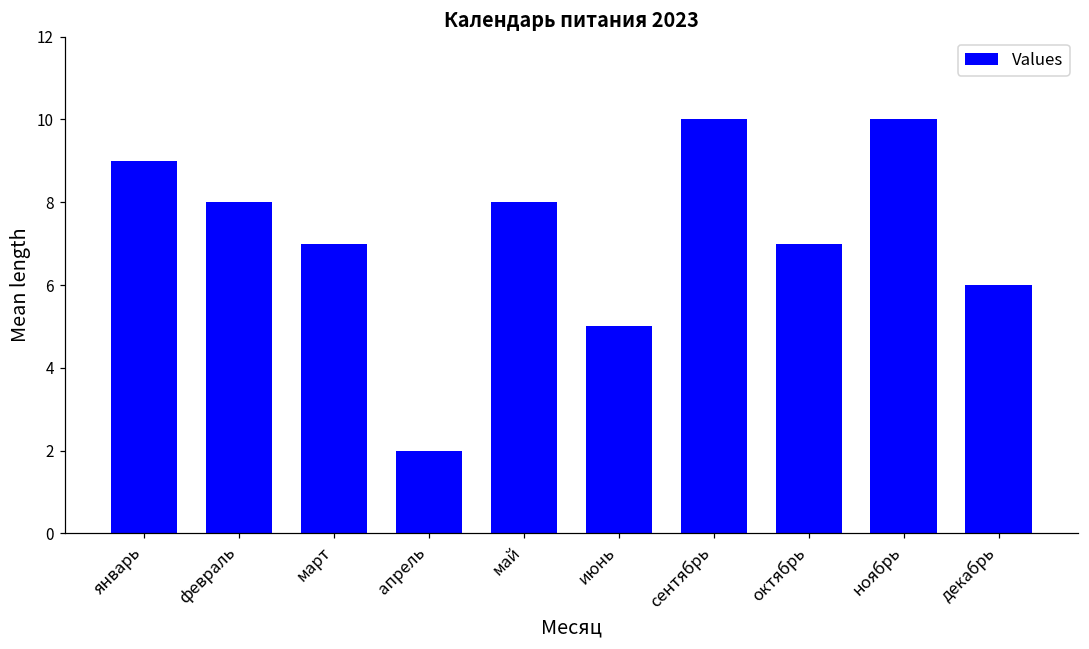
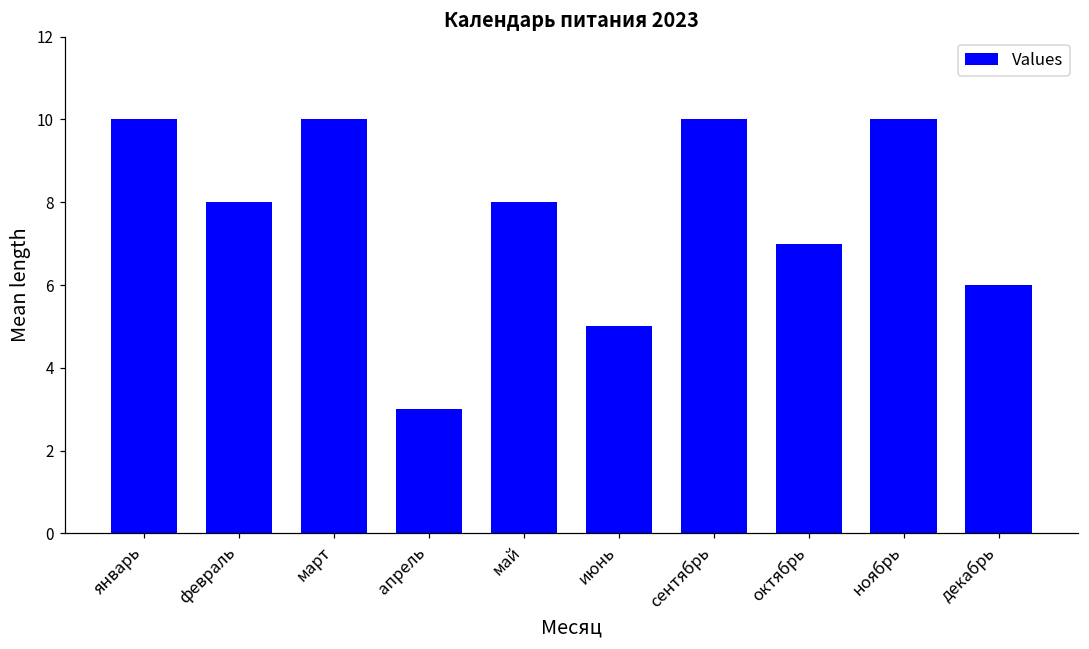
  {
-   "январь": 9,
+   "январь": 10,
    "февраль": 8,
-   "март": 7,
-   "апрель": 2,
+   "март": 10,
+   "апрель": 3,
    "май": 8,
    "июнь": 5,
    "сентябрь": 10,
    "октябрь": 7,
    "ноябрь": 10,
    "декабрь": 6
  }
